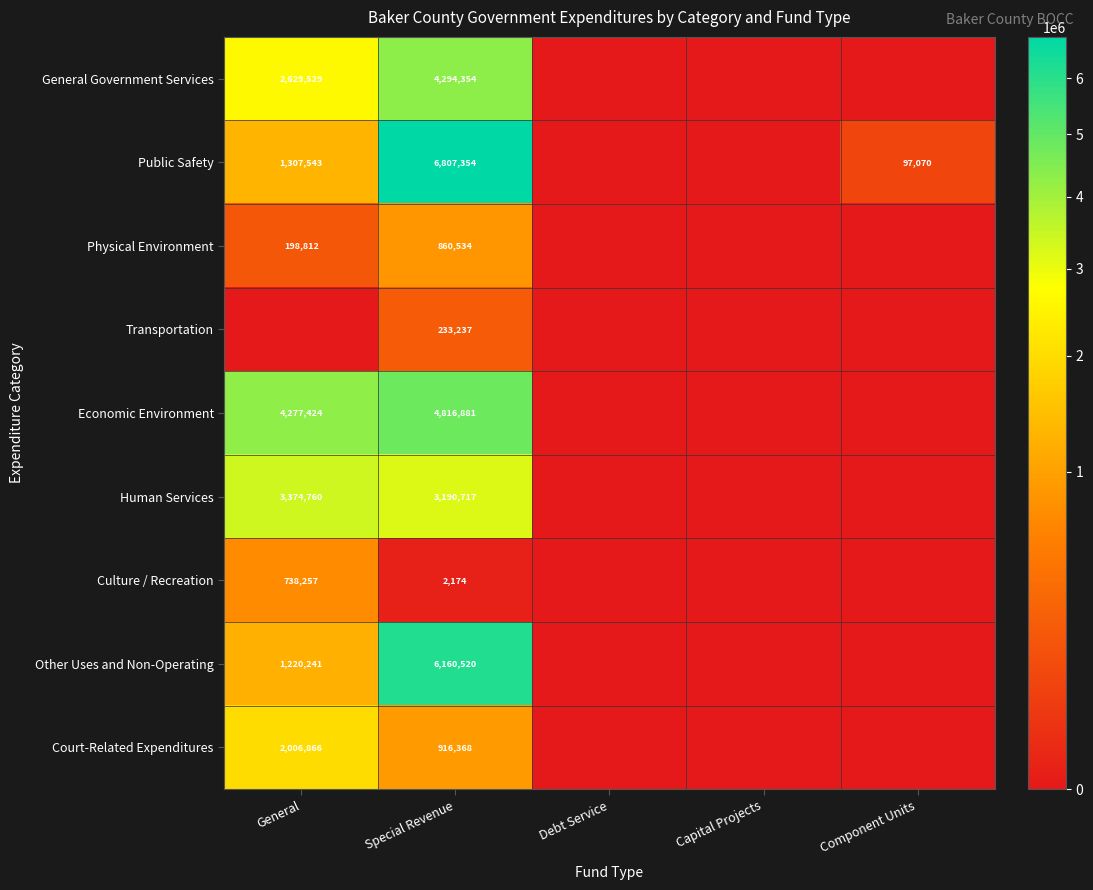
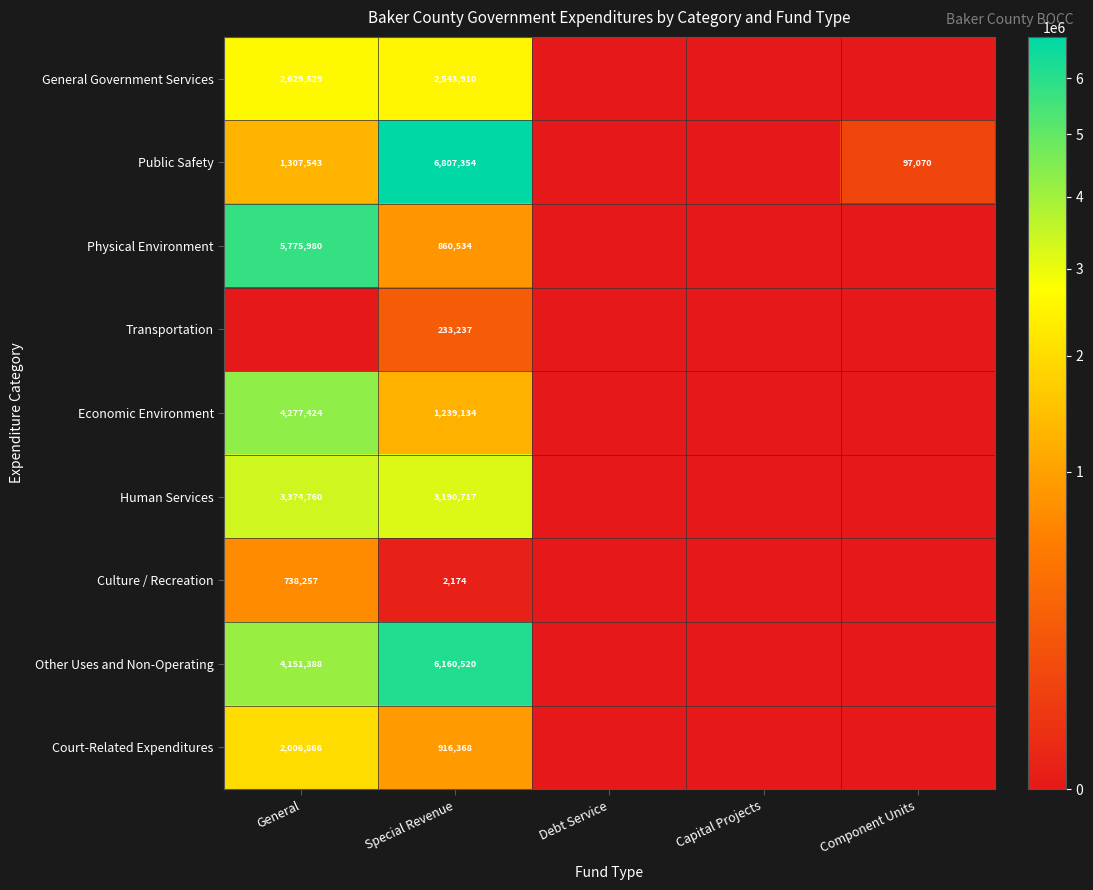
  {
    "General Government Services": {
      "General": "2,629,529",
-     "Special Revenue": "4,294,354"
+     "Special Revenue": "2,543,910"
    },
    "Public Safety": {
      "General": "1,307,543",
      "Special Revenue": "6,807,354",
      "Component Units": "97,070"
    },
    "Physical Environment": {
-     "General": "198,812",
+     "General": "5,775,980",
      "Special Revenue": "860,534"
    },
    "Transportation": {
      "Special Revenue": "233,237"
    },
    "Economic Environment": {
      "General": "4,277,424",
-     "Special Revenue": "4,816,881"
+     "Special Revenue": "1,239,134"
    },
    "Human Services": {
      "General": "3,374,760",
      "Special Revenue": "3,190,717"
    },
    "Culture / Recreation": {
      "General": "738,257",
      "Special Revenue": "2,174"
    },
    "Other Uses and Non-Operating": {
-     "General": "1,220,241",
+     "General": "4,151,388",
      "Special Revenue": "6,160,520"
    },
    "Court-Related Expenditures": {
      "General": "2,006,866",
      "Special Revenue": "916,368"
    }
  }
